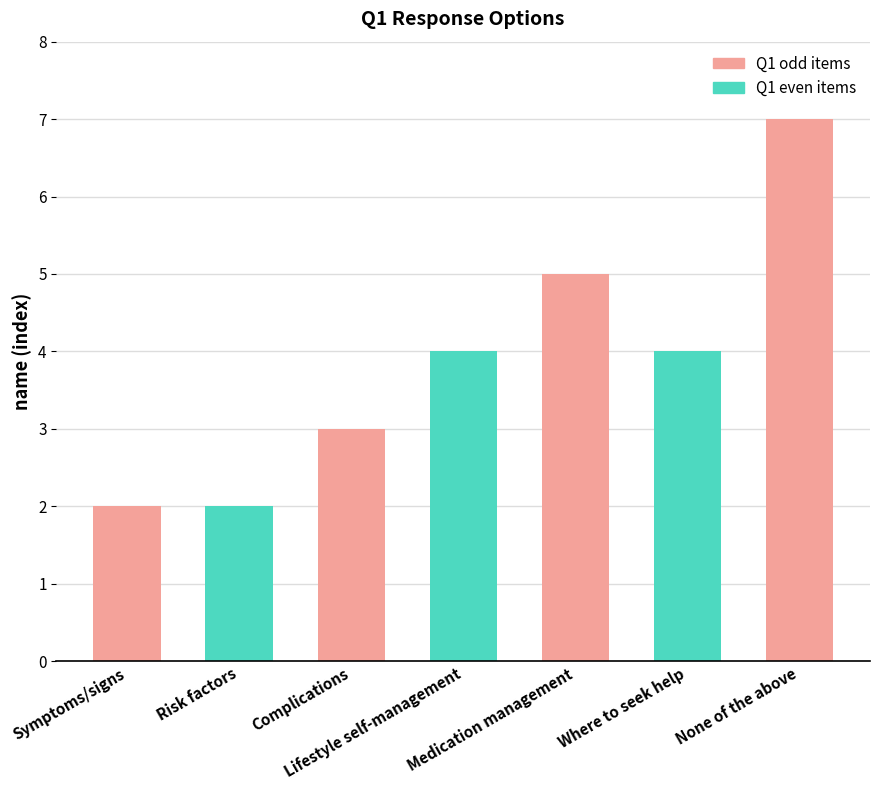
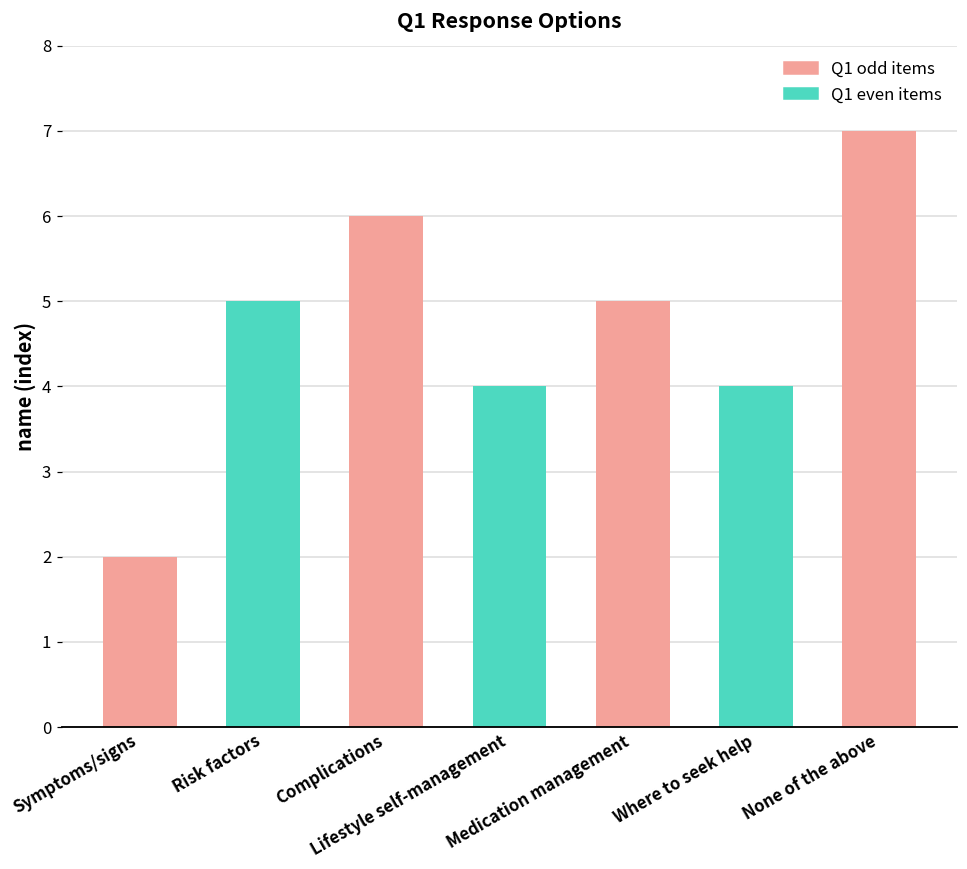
  {
    "Symptoms/signs": 2,
-   "Risk factors": 2,
-   "Complications": 3,
+   "Risk factors": 5,
+   "Complications": 6,
    "Lifestyle self-management": 4,
    "Medication management": 5,
    "Where to seek help": 4,
    "None of the above": 7
  }
